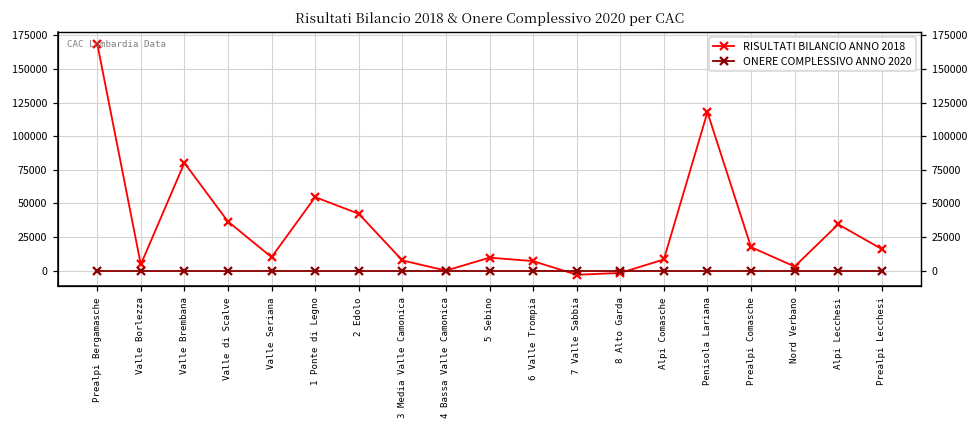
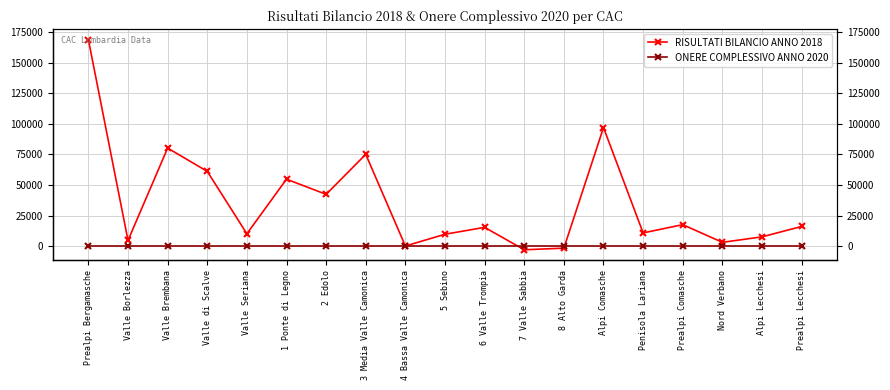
  {
    "RISULTATI BILANCIO ANNO 2018": {
      "Prealpi Bergamasche": 169000,
      "Valle Borlezza": 5000,
      "Valle Brembana": 80000,
-     "Valle di Scalve": 37000,
+     "Valle di Scalve": 61000,
      "Valle Seriana": 10000,
      "1 Ponte di Legno": 55000,
      "2 Edolo": 42000,
-     "3 Media Valle Camonica": 8000,
+     "3 Media Valle Camonica": 75000,
      "5 Sebino": 10000,
-     "6 Valle Trompia": 7000,
+     "6 Valle Trompia": 15000,
      "7 Valle Sabbia": -3000,
-     "Alpi Comasche": 8000,
-     "Penisola Lariana": 118000,
+     "Alpi Comasche": 97000,
+     "Penisola Lariana": 11000,
      "Prealpi Comasche": 18000,
      "Nord Verbano": 3000,
-     "Alpi Lecchesi": 34000,
+     "Alpi Lecchesi": 8000,
      "Prealpi Lecchesi": 16000
    },
    "ONERE COMPLESSIVO ANNO 2020": {
      "Prealpi Bergamasche": 0,
      "Valle Borlezza": 0,
      "Valle Brembana": 0,
      "Valle di Scalve": 0,
      "Valle Seriana": 0,
      "1 Ponte di Legno": 0,
      "2 Edolo": 0,
      "3 Media Valle Camonica": 0,
      "5 Sebino": 0,
      "6 Valle Trompia": 0,
      "7 Valle Sabbia": 0,
      "Alpi Comasche": 0,
      "Penisola Lariana": 0,
      "Prealpi Comasche": 0,
      "Nord Verbano": 0,
      "Alpi Lecchesi": 0,
      "Prealpi Lecchesi": 0
    }
  }
